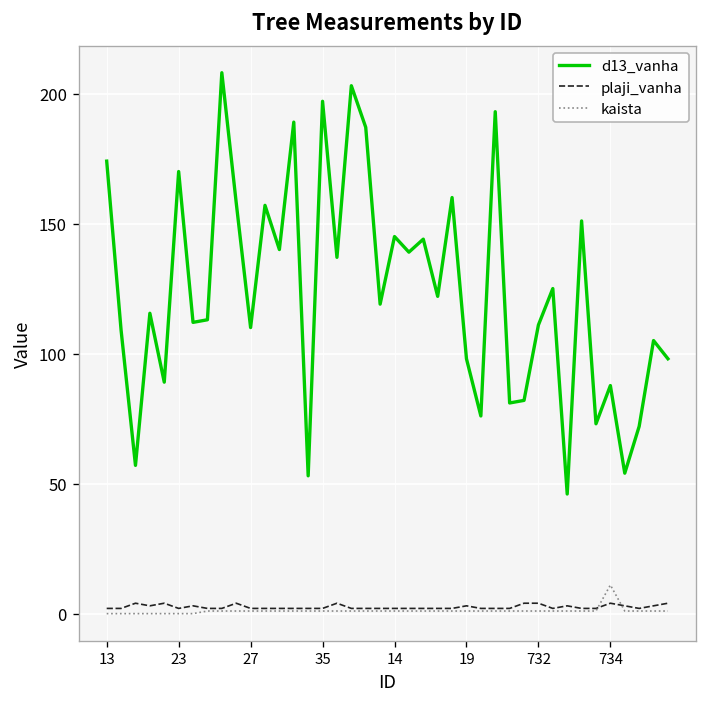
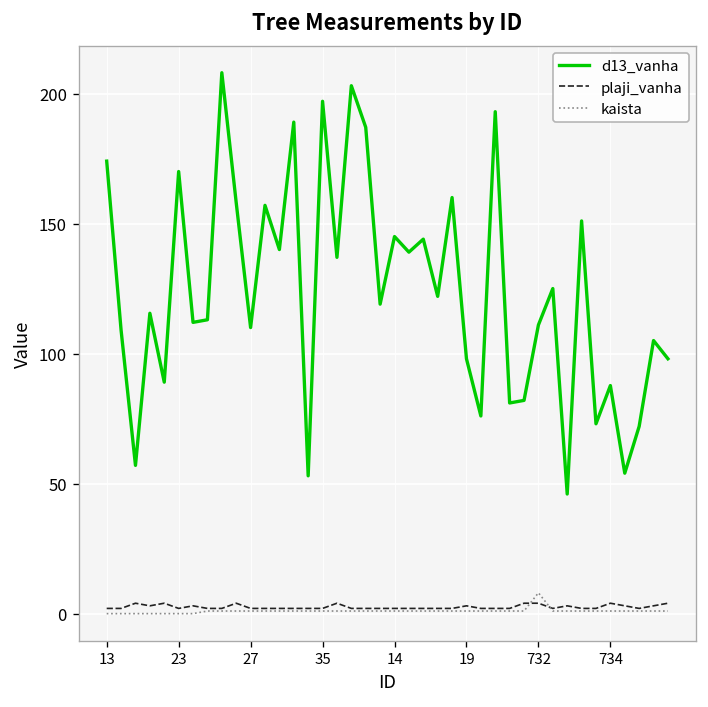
  {
    "d13_vanha": {
      "35": 197,
      "732": 111,
      "734": 88
    },
    "plaji_vanha": {
      "732": 4,
      "734": 4
    },
    "kaista": {
-     "732": 1,
-     "734": 11
+     "732": 8,
+     "734": 1
    }
  }
